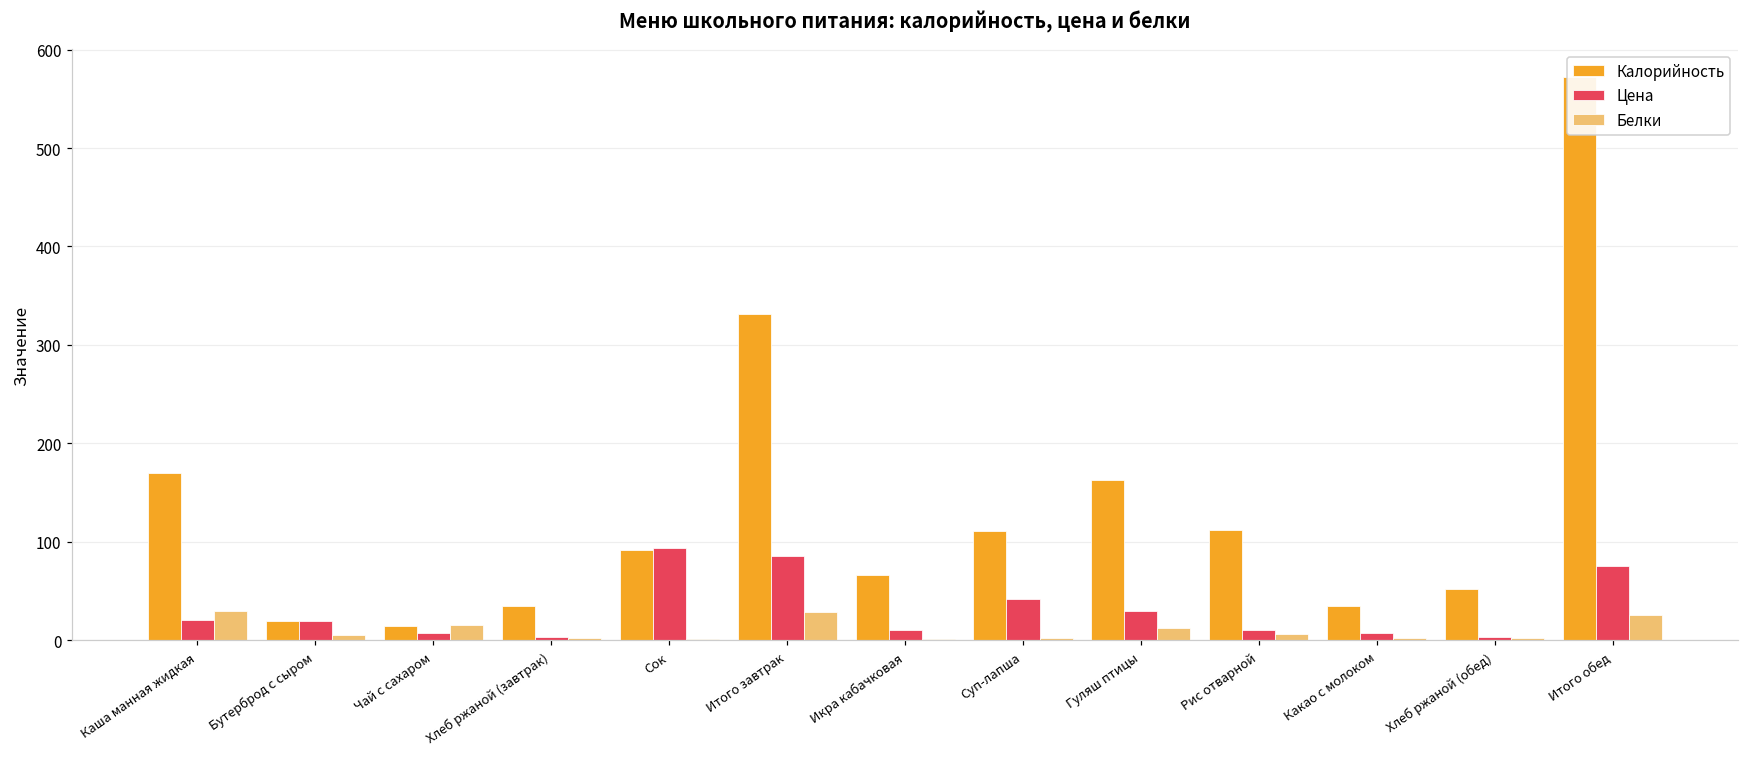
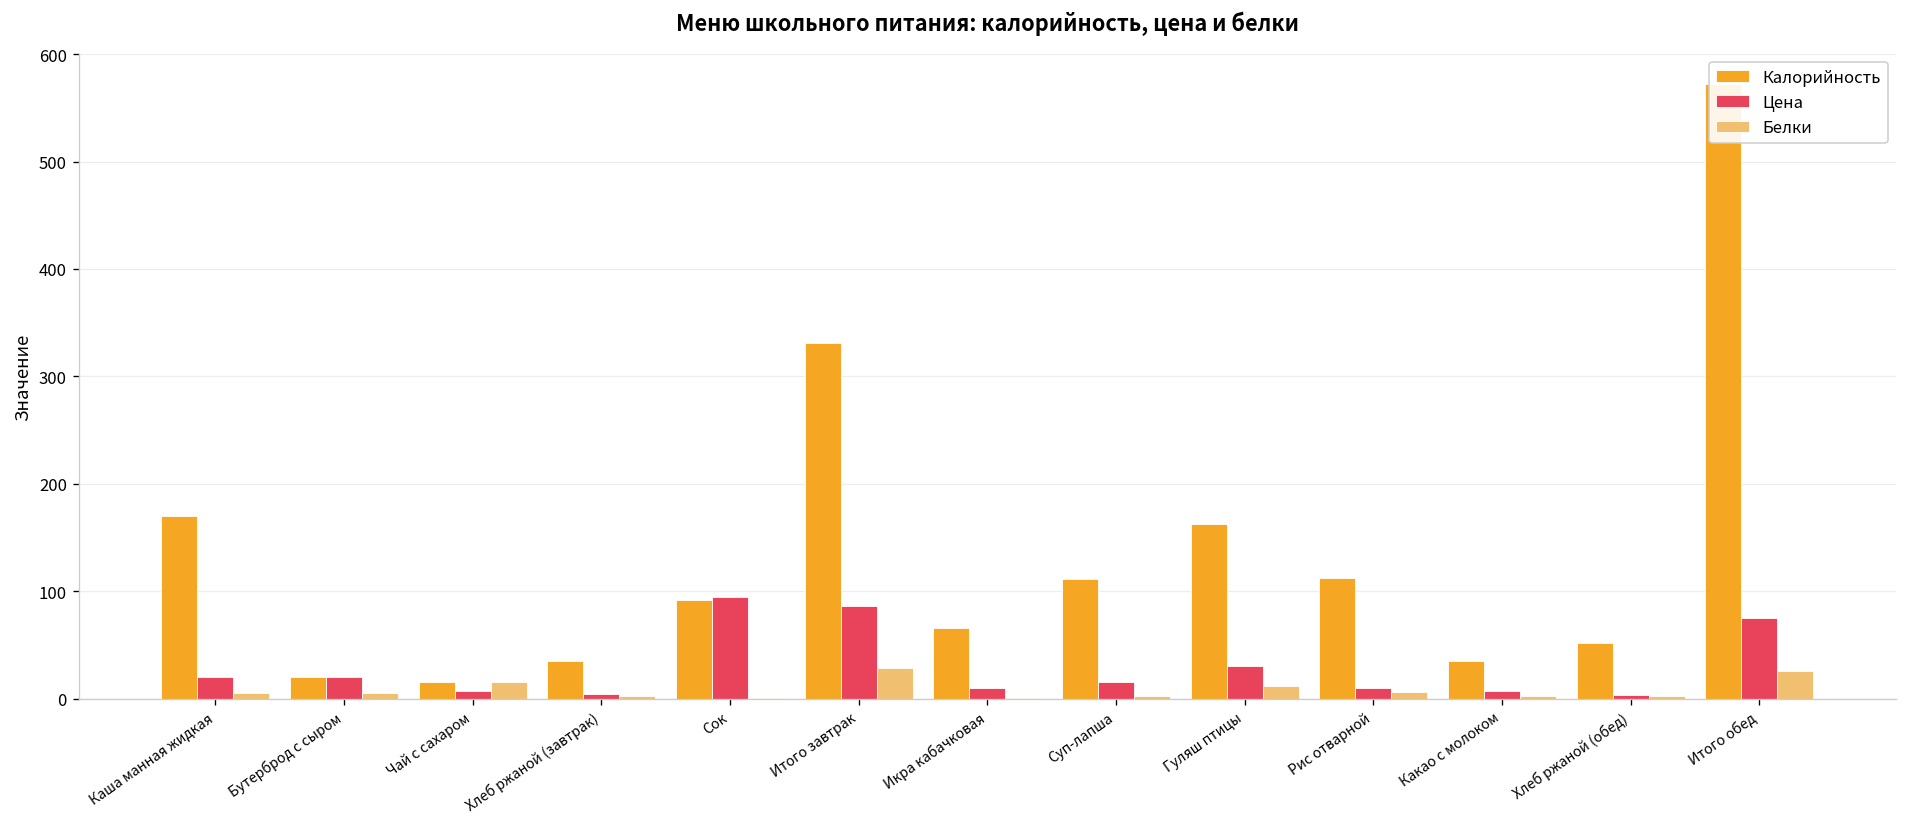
  {
    "Калорийность": {
      "Каша манная жидкая": 170,
      "Бутерброд с сыром": 20,
      "Чай с сахаром": 20,
      "Хлеб ржаной (завтрак)": 30,
      "Сок": 90,
      "Итого завтрак": 330,
      "Икра кабачковая": 70,
      "Суп-лапша": 110,
      "Гуляш птицы": 160,
      "Рис отварной": 110,
      "Какао с молоком": 30,
      "Хлеб ржаной (обед)": 50
    },
    "Цена": {
      "Каша манная жидкая": 20,
      "Бутерброд с сыром": 20,
      "Чай с сахаром": 10,
      "Хлеб ржаной (завтрак)": 0,
      "Сок": 90,
      "Итого завтрак": 90,
      "Икра кабачковая": 10,
-     "Суп-лапша": 40,
+     "Суп-лапша": 20,
      "Гуляш птицы": 30,
      "Рис отварной": 10,
      "Какао с молоком": 10,
      "Хлеб ржаной (обед)": 0,
      "Итого обед": 80
    },
    "Белки": {
-     "Каша манная жидкая": 30,
+     "Каша манная жидкая": 10,
      "Бутерброд с сыром": 10,
      "Чай с сахаром": 20,
      "Итого завтрак": 30,
      "Гуляш птицы": 10,
      "Рис отварной": 10,
      "Итого обед": 30
    }
  }
